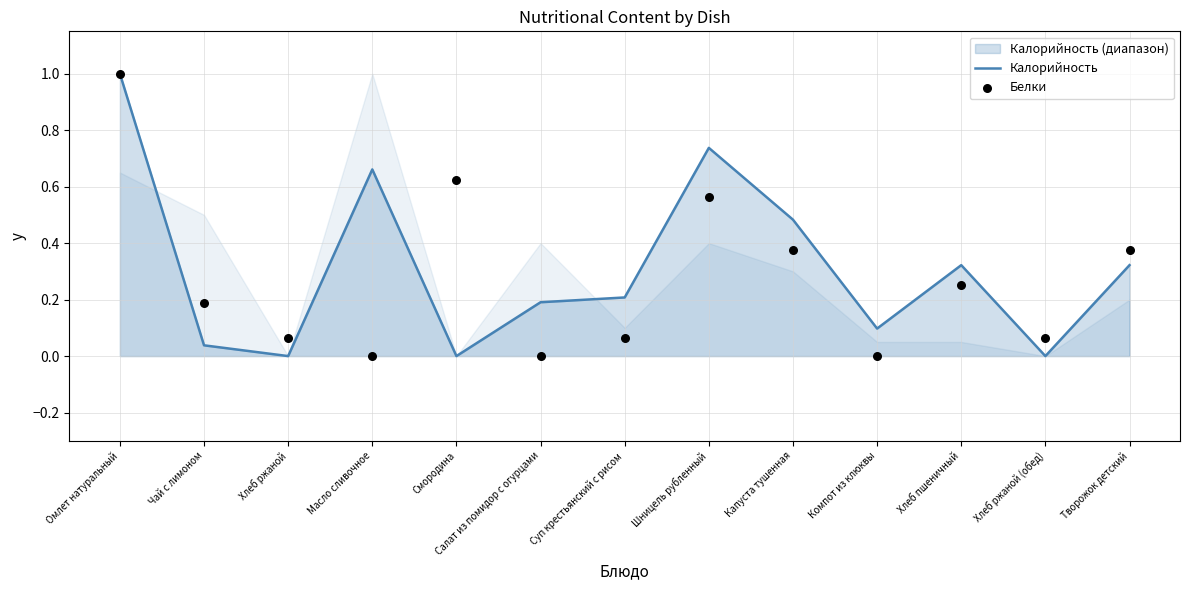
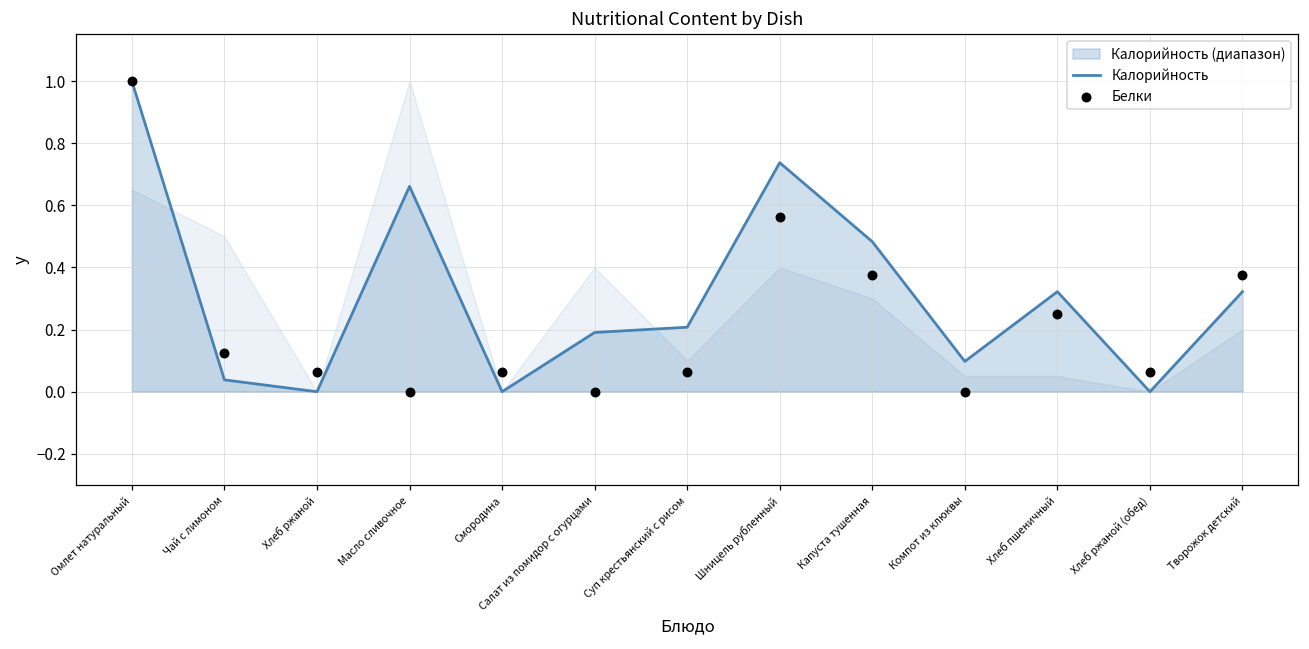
  {
    "Белки": {
-     "Чай с лимоном": 0.19,
-     "Смородина": 0.63
+     "Чай с лимоном": 0.13,
+     "Смородина": 0.06
    }
  }
